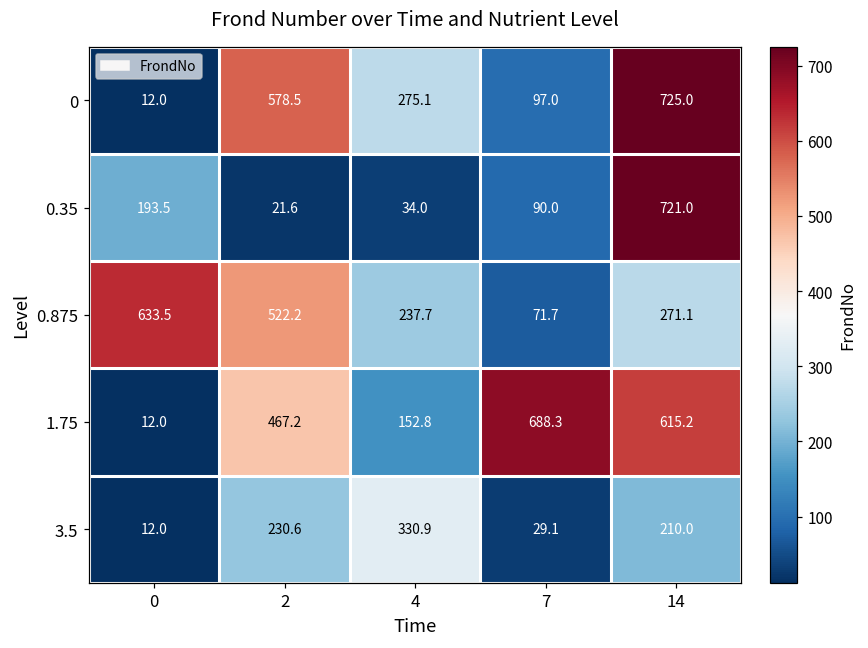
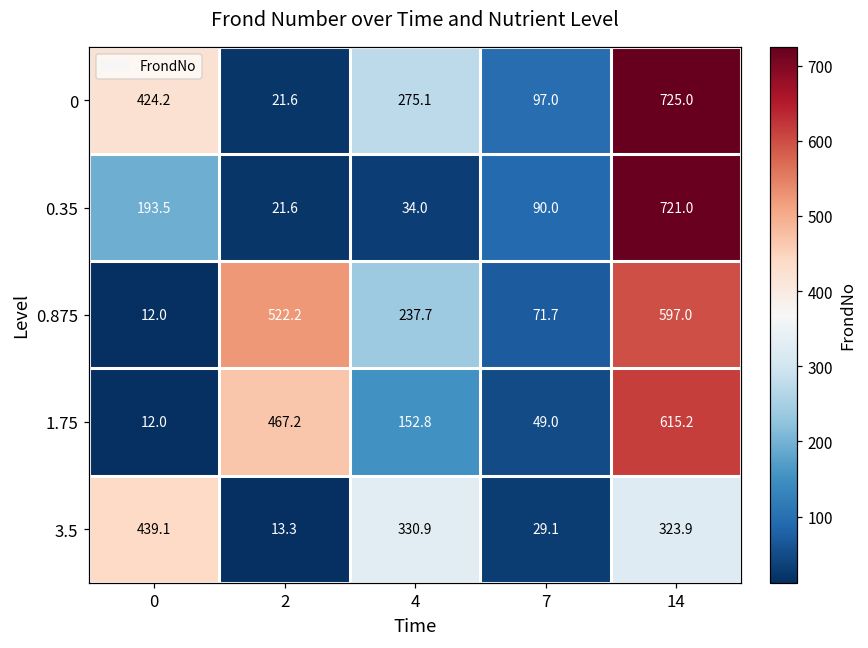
  {
    "0": {
-     "0": 12.0,
-     "2": 578.5,
+     "0": 424.2,
+     "2": 21.6,
      "4": 275.1,
      "7": 97.0,
      "14": 725.0
    },
    "0.35": {
      "0": 193.5,
      "2": 21.6,
      "4": 34.0,
      "7": 90.0,
      "14": 721.0
    },
    "0.875": {
-     "0": 633.5,
+     "0": 12.0,
      "2": 522.2,
      "4": 237.7,
      "7": 71.7,
-     "14": 271.1
+     "14": 597.0
    },
    "1.75": {
      "0": 12.0,
      "2": 467.2,
      "4": 152.8,
-     "7": 688.3,
+     "7": 49.0,
      "14": 615.2
    },
    "3.5": {
-     "0": 12.0,
-     "2": 230.6,
+     "0": 439.1,
+     "2": 13.3,
      "4": 330.9,
      "7": 29.1,
-     "14": 210.0
+     "14": 323.9
    }
  }
